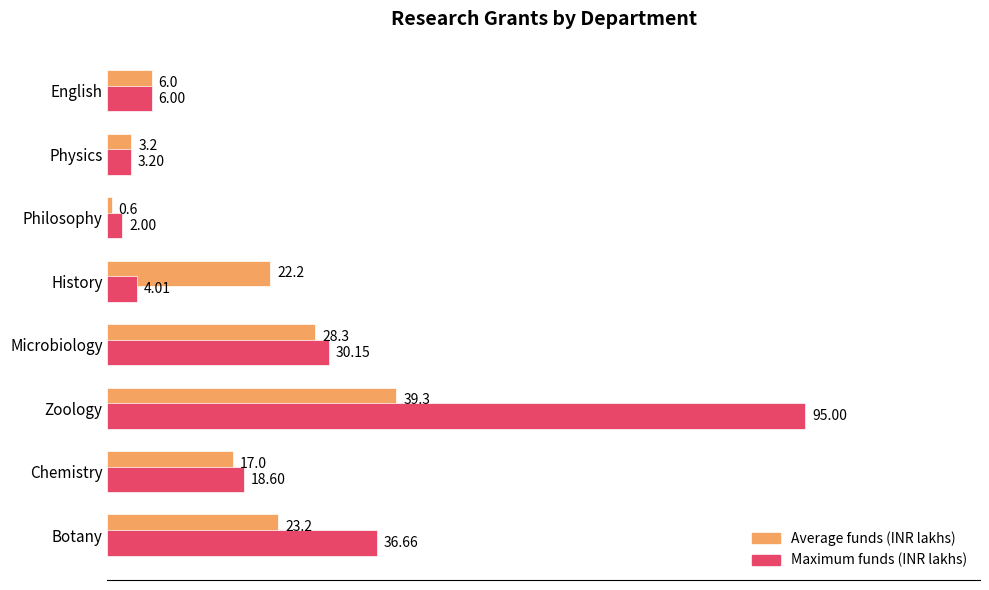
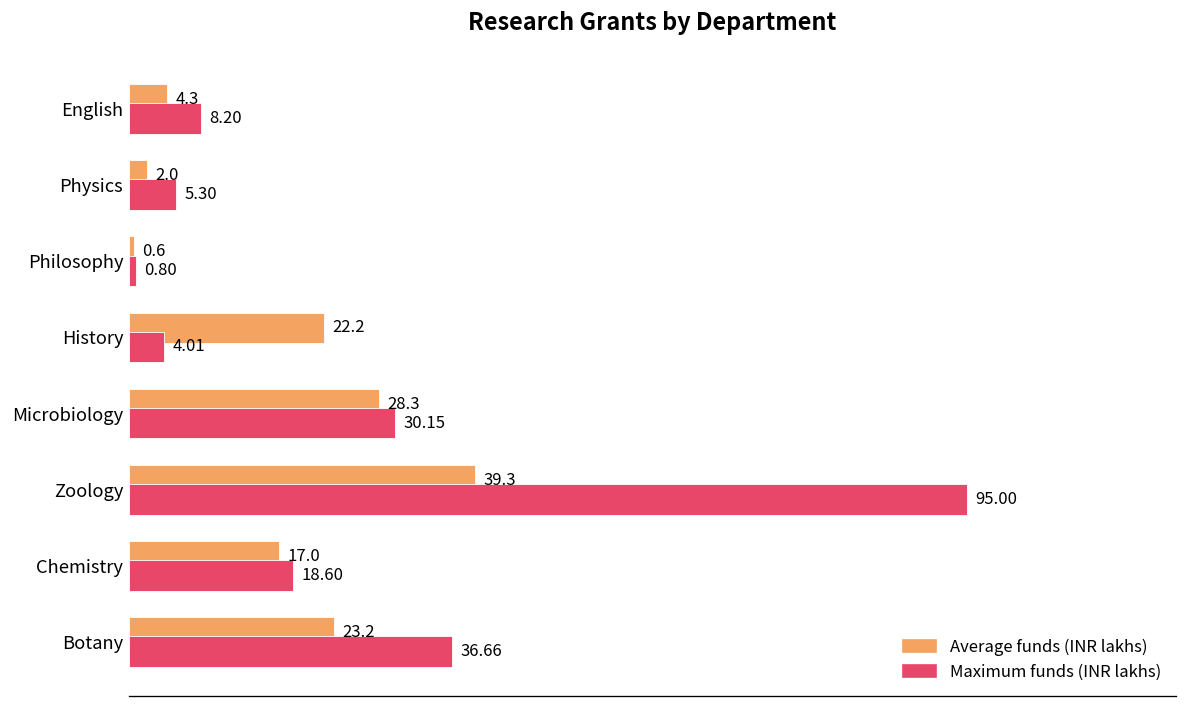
  {
    "Average funds (INR lakhs)": {
-     "English": 6.0,
-     "Physics": 3.2,
+     "English": 4.3,
+     "Physics": 2.0,
      "Philosophy": 0.6,
      "History": 22.2,
      "Microbiology": 28.3,
      "Zoology": 39.3,
      "Chemistry": 17.0,
      "Botany": 23.2
    },
    "Maximum funds (INR lakhs)": {
-     "English": 6.00,
-     "Physics": 3.20,
-     "Philosophy": 2.00,
+     "English": 8.20,
+     "Physics": 5.30,
+     "Philosophy": 0.80,
      "History": 4.01,
      "Microbiology": 30.15,
      "Zoology": 95.00,
      "Chemistry": 18.60,
      "Botany": 36.66
    }
  }
